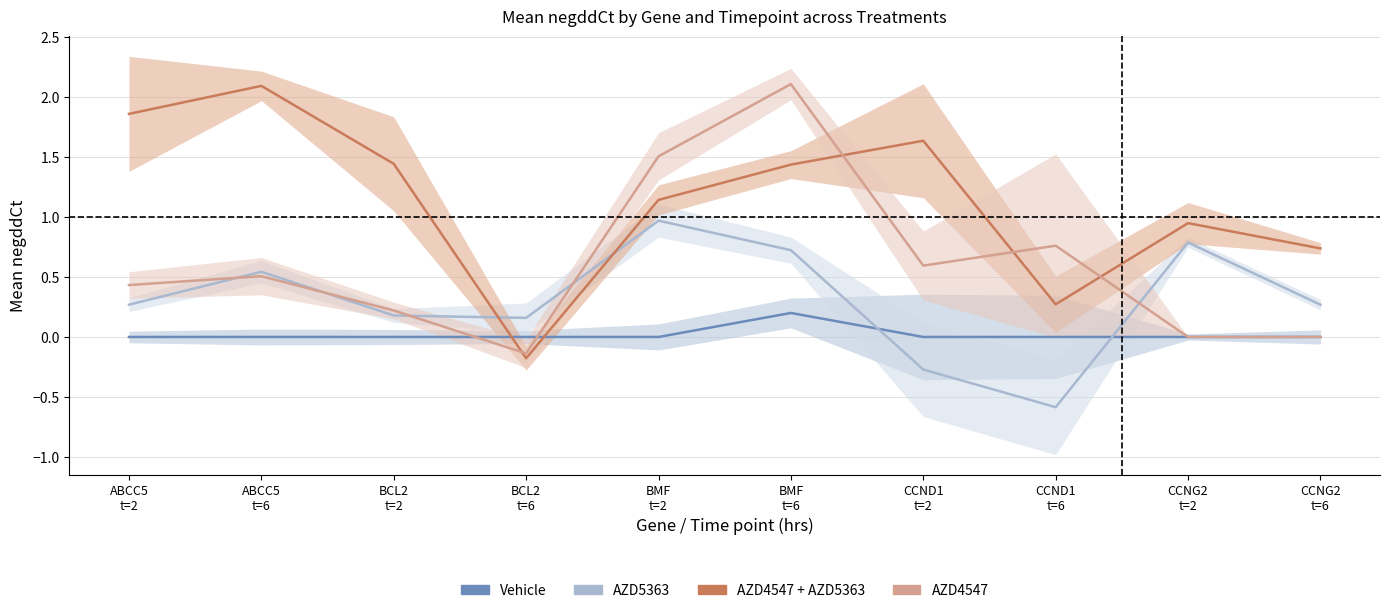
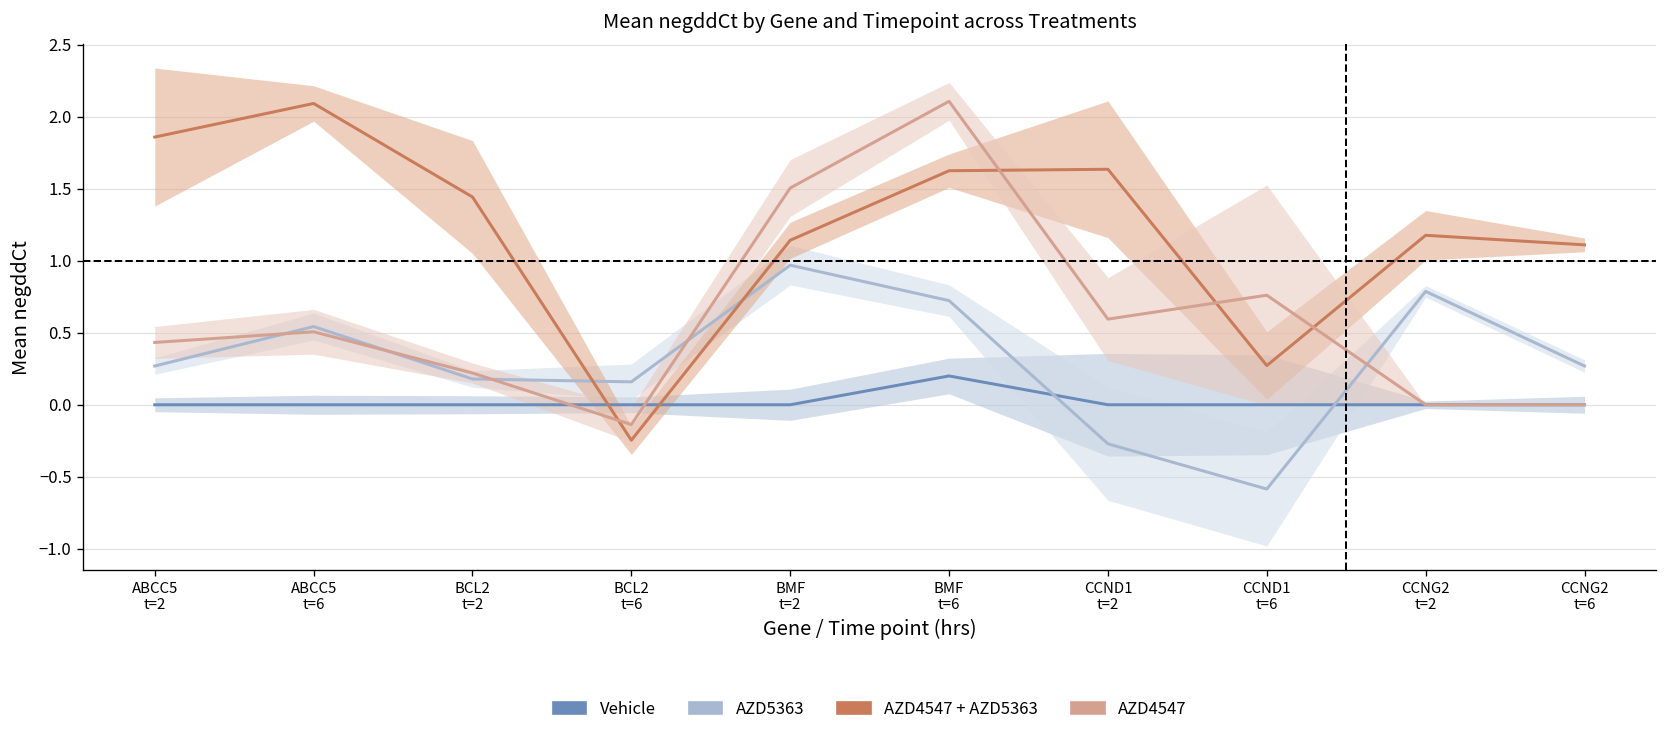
  {
    "Vehicle": {
      "ABCC5 t=2": 0.00,
      "ABCC5 t=6": 0.00,
      "BCL2 t=2": 0.00,
      "BMF t=2": 0.00,
      "BMF t=6": 0.20,
      "CCND1 t=2": 0.00,
      "CCND1 t=6": 0.00
    },
    "AZD4547 + AZD5363": {
      "ABCC5 t=2": 1.86,
      "ABCC5 t=6": 2.09,
      "BCL2 t=2": 1.44,
-     "BCL2 t=6": -0.18,
+     "BCL2 t=6": -0.25,
      "BMF t=2": 1.14,
-     "BMF t=6": 1.44,
+     "BMF t=6": 1.62,
      "CCND1 t=2": 1.63,
      "CCND1 t=6": 0.27,
-     "CCNG2 t=2": 0.95,
-     "CCNG2 t=6": 0.74
+     "CCNG2 t=2": 1.18,
+     "CCNG2 t=6": 1.11
    }
  }
